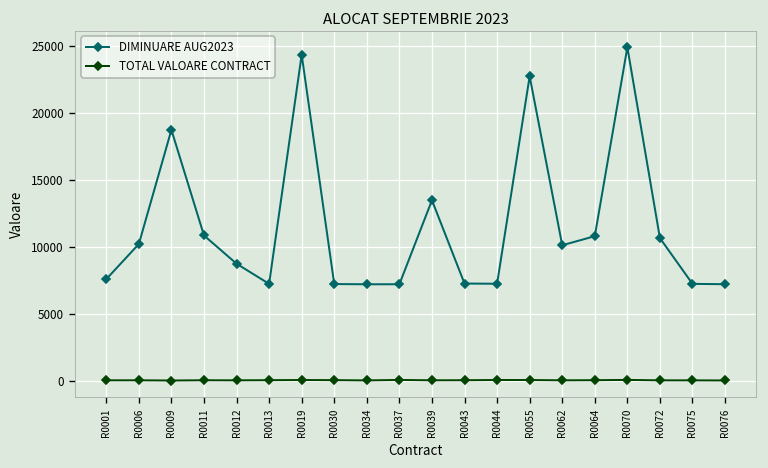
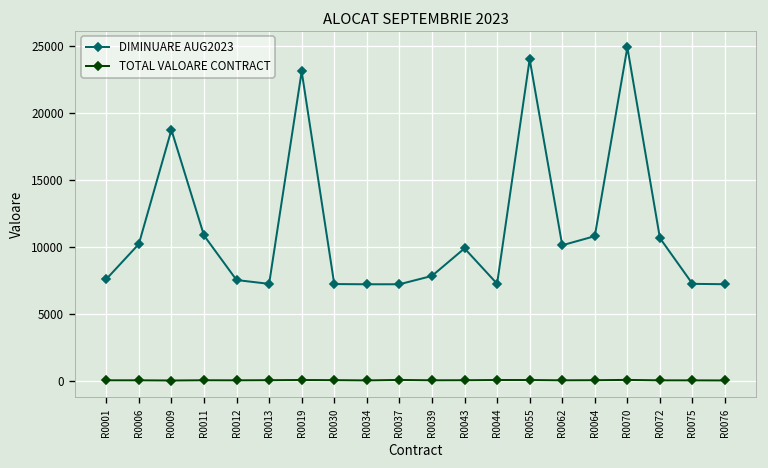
  {
    "DIMINUARE AUG2023": {
      "R0001": 7600,
      "R0006": 10200,
      "R0009": 18800,
      "R0011": 10900,
-     "R0012": 8700,
+     "R0012": 7500,
      "R0013": 7200,
-     "R0019": 24400,
+     "R0019": 23100,
      "R0030": 7200,
      "R0034": 7200,
      "R0037": 7200,
-     "R0039": 13500,
-     "R0043": 7300,
+     "R0039": 7800,
+     "R0043": 9900,
      "R0044": 7200,
-     "R0055": 22800,
+     "R0055": 24000,
      "R0062": 10100,
      "R0064": 10800,
      "R0070": 24900,
      "R0072": 10700,
      "R0075": 7200,
      "R0076": 7200
    },
    "TOTAL VALOARE CONTRACT": {
      "R0001": 0,
      "R0006": 0,
      "R0009": 0,
      "R0011": 0,
      "R0012": 0,
      "R0013": 0,
      "R0019": 0,
      "R0030": 0,
      "R0034": 0,
      "R0037": 0,
      "R0039": 0,
      "R0043": 0,
      "R0044": 0,
      "R0055": 0,
      "R0062": 0,
      "R0064": 0,
      "R0070": 100,
      "R0072": 0,
      "R0075": 0,
      "R0076": 0
    }
  }
